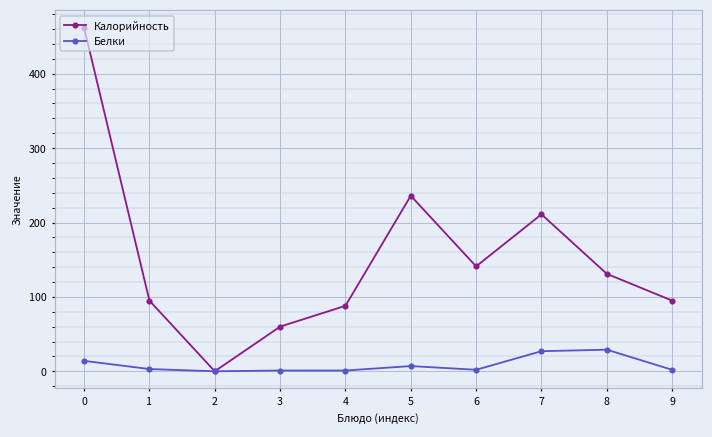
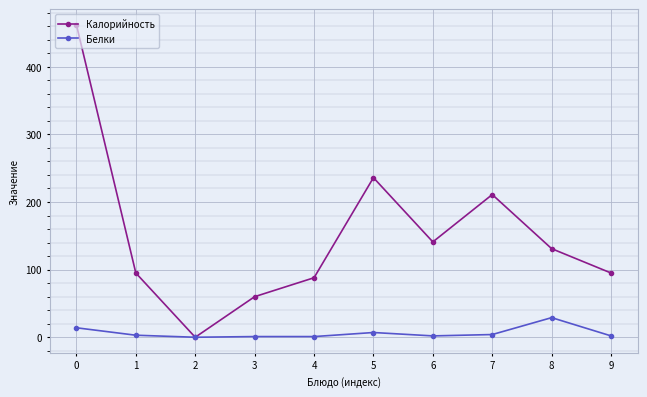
  {
    "Калорийность": {
      "1": 100,
      "3": 60,
      "4": 90,
      "5": 240,
      "6": 140,
      "7": 210,
      "8": 130,
      "9": 100
    },
    "Белки": {
      "0": 10,
      "1": 0,
      "3": 0,
      "4": 0,
      "5": 10,
      "6": 0,
-     "7": 30,
+     "7": 0,
      "8": 30,
      "9": 0
    }
  }
